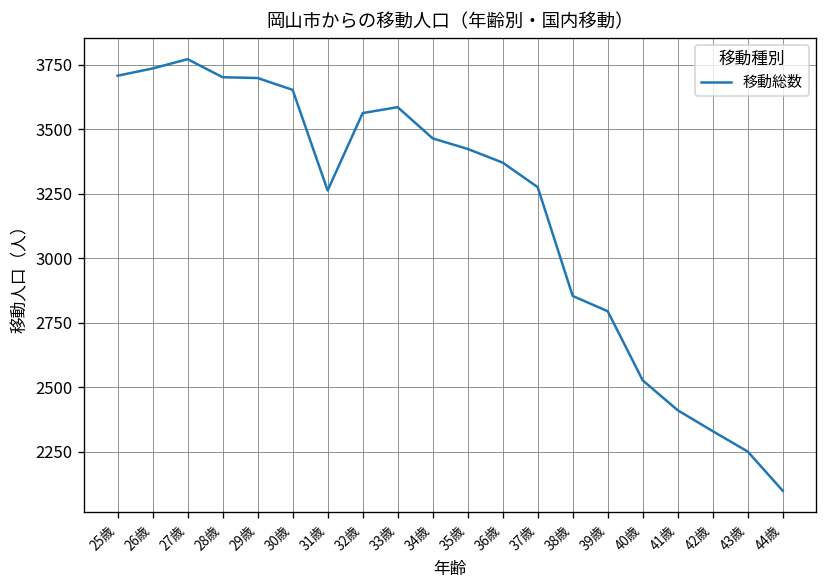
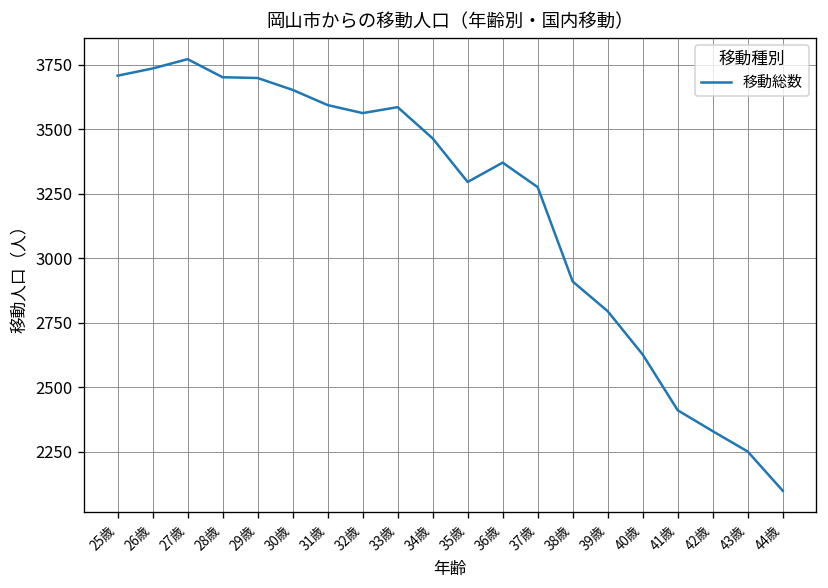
  {
    "25歳": 3710,
    "26歳": 3740,
    "27歳": 3770,
    "28歳": 3700,
    "29歳": 3700,
    "30歳": 3650,
-   "31歳": 3260,
+   "31歳": 3590,
    "32歳": 3560,
    "33歳": 3590,
    "34歳": 3470,
-   "35歳": 3420,
+   "35歳": 3300,
    "36歳": 3370,
    "37歳": 3280,
-   "38歳": 2850,
+   "38歳": 2910,
    "39歳": 2800,
-   "40歳": 2530,
+   "40歳": 2630,
    "41歳": 2410,
    "42歳": 2330,
    "43歳": 2250,
    "44歳": 2100
  }
